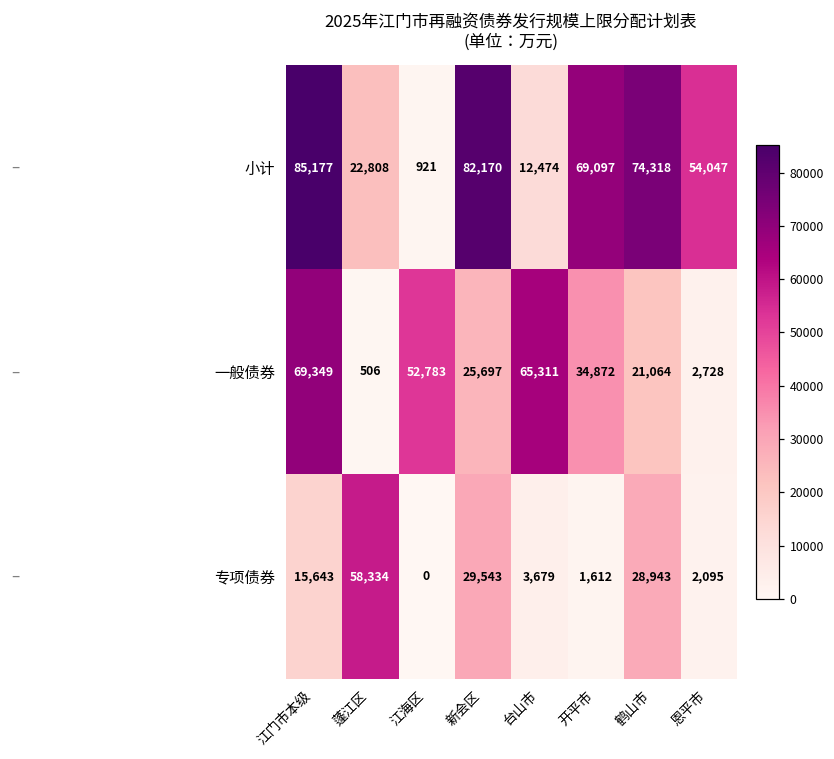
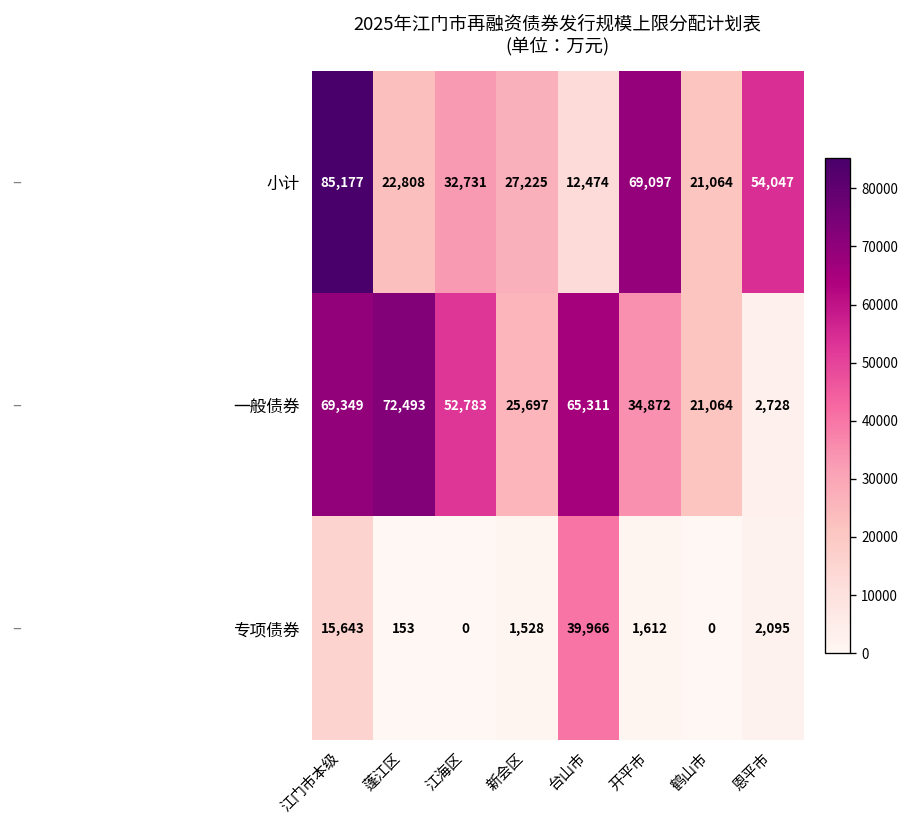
  {
    "小计": {
      "江门市本级": "85,177",
      "蓬江区": "22,808",
-     "江海区": "921",
-     "新会区": "82,170",
+     "江海区": "32,731",
+     "新会区": "27,225",
      "台山市": "12,474",
      "开平市": "69,097",
-     "鹤山市": "74,318",
+     "鹤山市": "21,064",
      "恩平市": "54,047"
    },
    "一般债券": {
      "江门市本级": "69,349",
-     "蓬江区": "506",
+     "蓬江区": "72,493",
      "江海区": "52,783",
      "新会区": "25,697",
      "台山市": "65,311",
      "开平市": "34,872",
      "鹤山市": "21,064",
      "恩平市": "2,728"
    },
    "专项债券": {
      "江门市本级": "15,643",
-     "蓬江区": "58,334",
+     "蓬江区": "153",
      "江海区": "0",
-     "新会区": "29,543",
-     "台山市": "3,679",
+     "新会区": "1,528",
+     "台山市": "39,966",
      "开平市": "1,612",
-     "鹤山市": "28,943",
+     "鹤山市": "0",
      "恩平市": "2,095"
    }
  }
